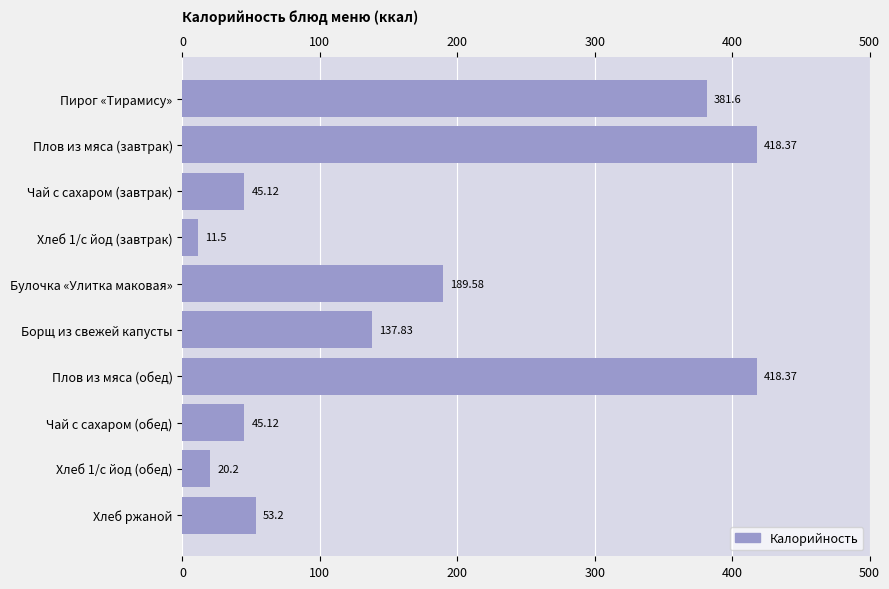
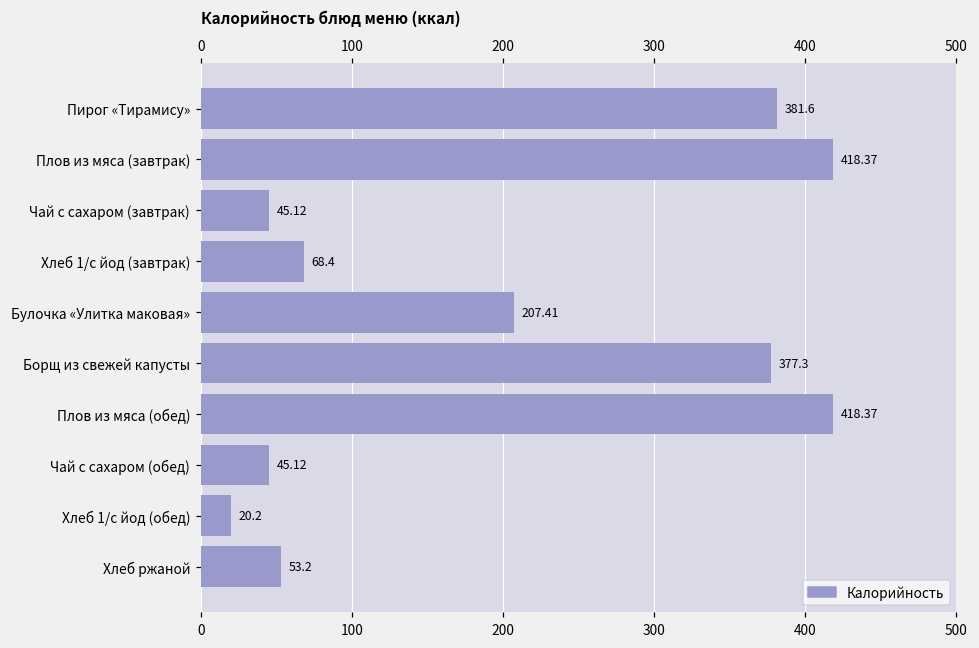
  {
    "Пирог «Тирамису»": 381.6,
    "Плов из мяса (завтрак)": 418.37,
    "Чай с сахаром (завтрак)": 45.12,
-   "Хлеб 1/с йод (завтрак)": 11.5,
-   "Булочка «Улитка маковая»": 189.58,
-   "Борщ из свежей капусты": 137.83,
+   "Хлеб 1/с йод (завтрак)": 68.4,
+   "Булочка «Улитка маковая»": 207.41,
+   "Борщ из свежей капусты": 377.3,
    "Плов из мяса (обед)": 418.37,
    "Чай с сахаром (обед)": 45.12,
    "Хлеб 1/с йод (обед)": 20.2,
    "Хлеб ржаной": 53.2
  }
